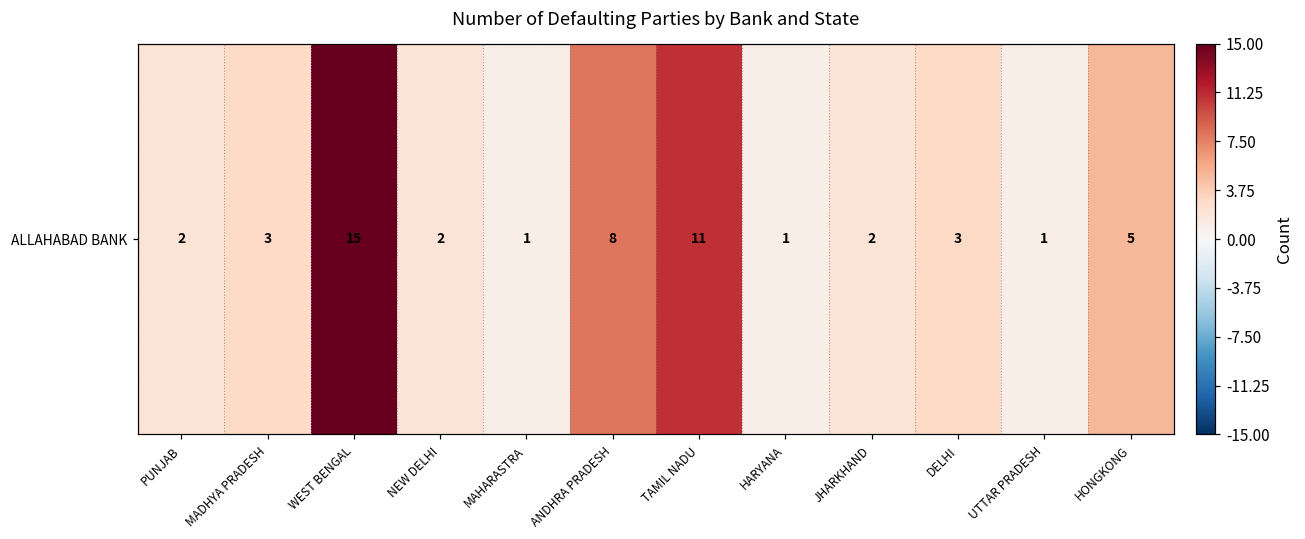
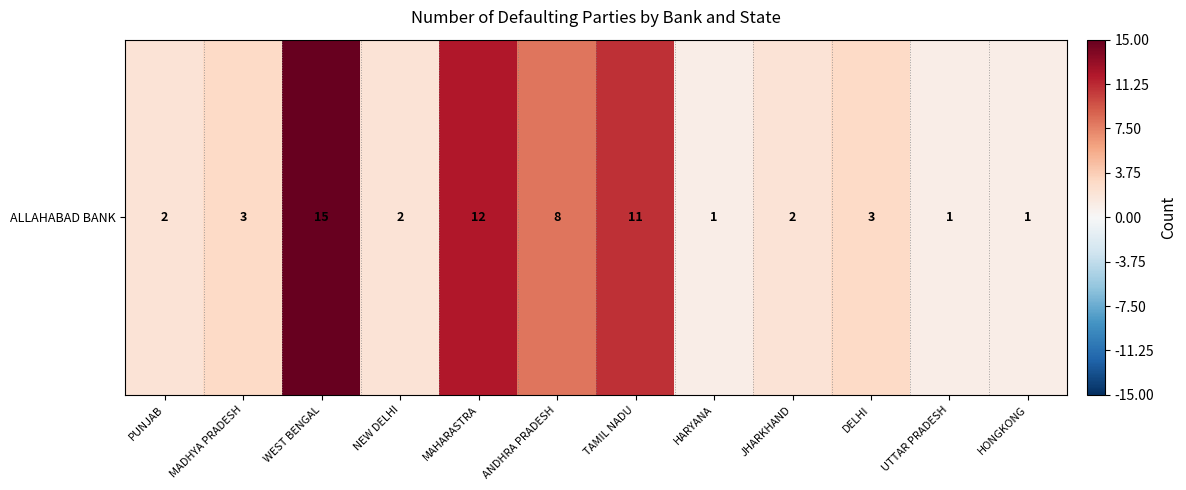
  {
    "ALLAHABAD BANK": {
      "PUNJAB": 2,
      "MADHYA PRADESH": 3,
      "WEST BENGAL": 15,
      "NEW DELHI": 2,
-     "MAHARASTRA": 1,
+     "MAHARASTRA": 12,
      "ANDHRA PRADESH": 8,
      "TAMIL NADU": 11,
      "HARYANA": 1,
      "JHARKHAND": 2,
      "DELHI": 3,
      "UTTAR PRADESH": 1,
-     "HONGKONG": 5
+     "HONGKONG": 1
    }
  }
